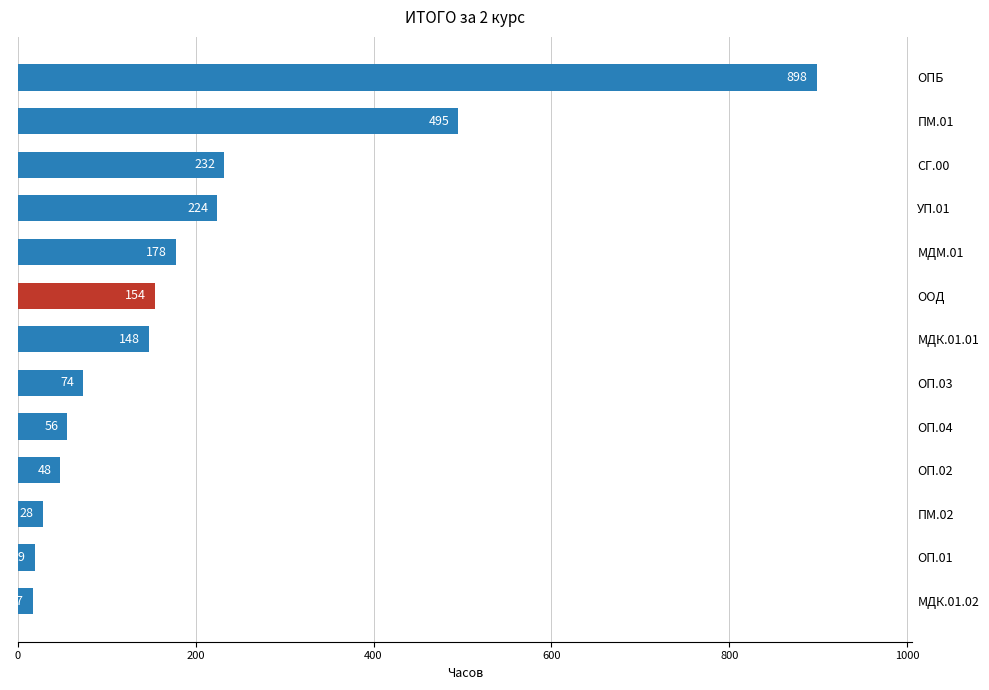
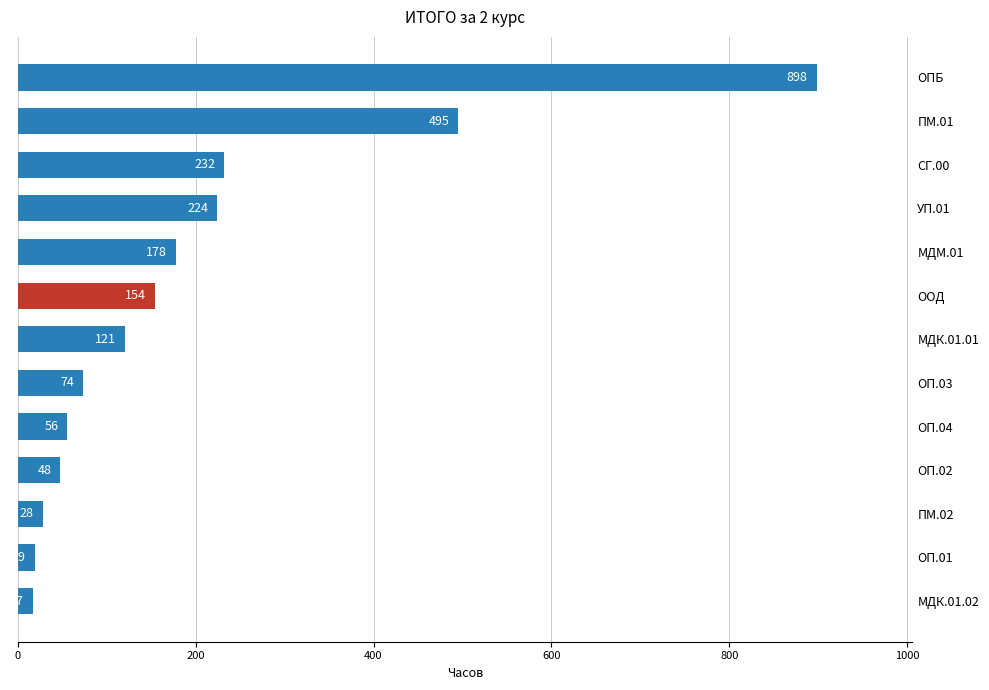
  {
    "ОПБ": 898,
    "ПМ.01": 495,
    "СГ.00": 232,
    "УП.01": 224,
    "МДМ.01": 178,
    "ООД": 154,
-   "МДК.01.01": 148,
+   "МДК.01.01": 121,
    "ОП.03": 74,
    "ОП.04": 56,
    "ОП.02": 48,
    "ПМ.02": 28,
    "ОП.01": 19
  }
